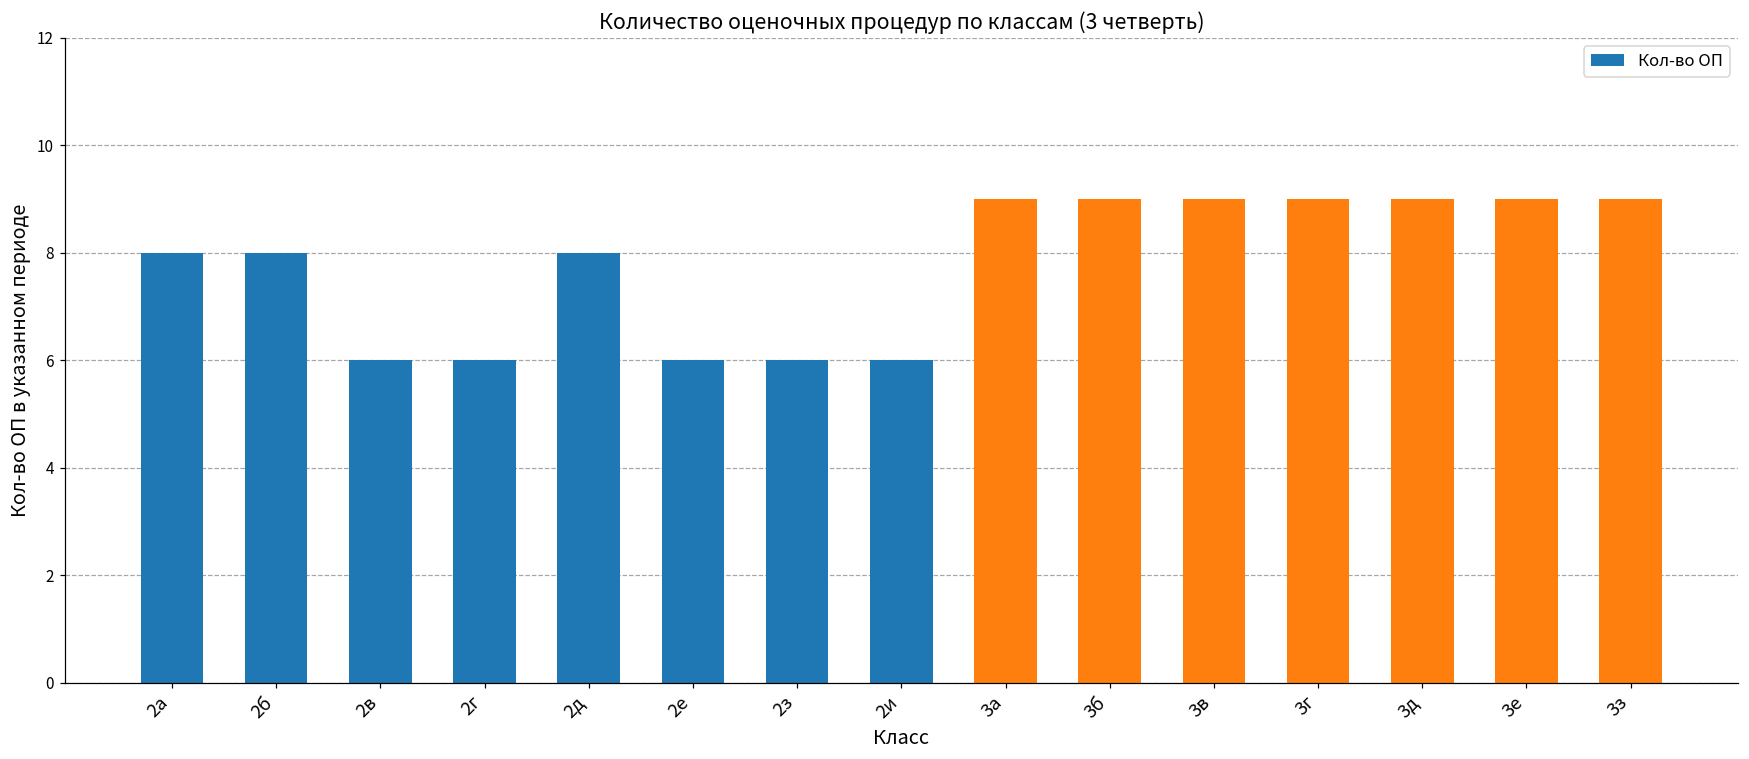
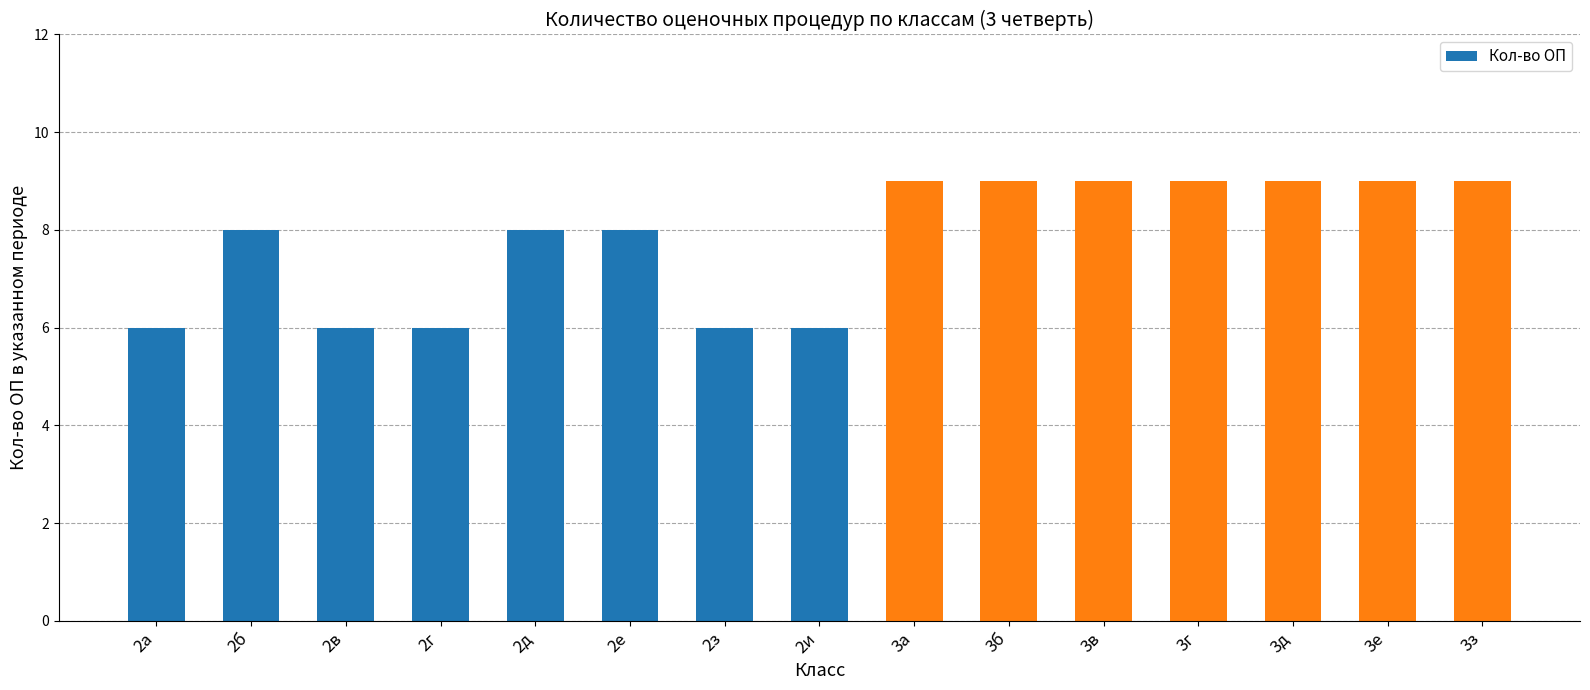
  {
-   "2а": 8,
+   "2а": 6,
    "2б": 8,
    "2в": 6,
    "2г": 6,
    "2д": 8,
-   "2е": 6,
+   "2е": 8,
    "2з": 6,
    "2и": 6,
    "3а": 9,
    "3б": 9,
    "3в": 9,
    "3г": 9,
    "3д": 9,
    "3е": 9,
    "3з": 9
  }
